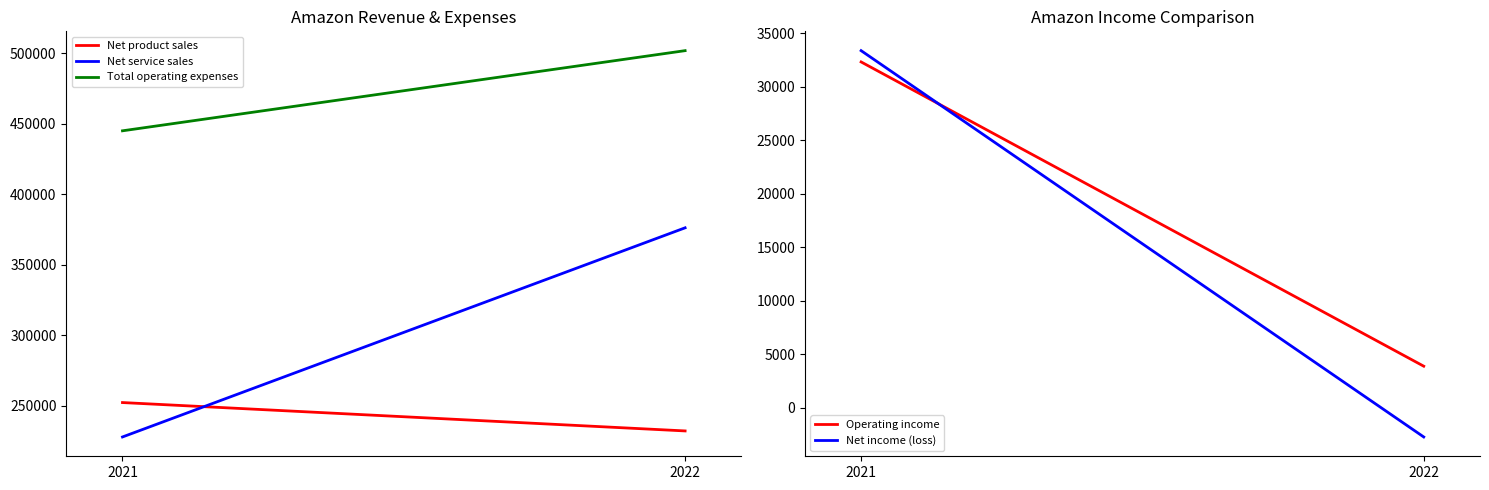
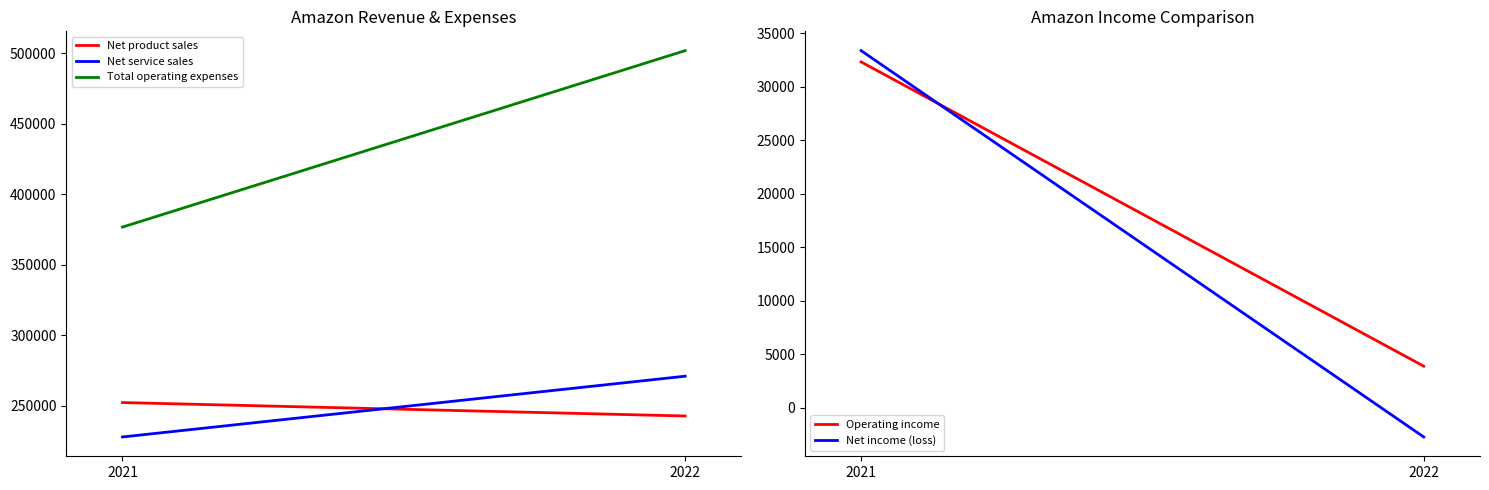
  {
    "Amazon Revenue & Expenses": {
      "Net product sales": {
        "2021": 252000,
-       "2022": 232000
+       "2022": 243000
      },
      "Net service sales": {
        "2021": 228000,
-       "2022": 376000
+       "2022": 271000
      },
      "Total operating expenses": {
-       "2021": 445000,
+       "2021": 377000,
        "2022": 502000
      }
    },
    "Amazon Income Comparison": {
      "Operating income": {
        "2021": 32300,
        "2022": 3900
      },
      "Net income (loss)": {
        "2021": 33400,
        "2022": -2700
      }
    }
  }
